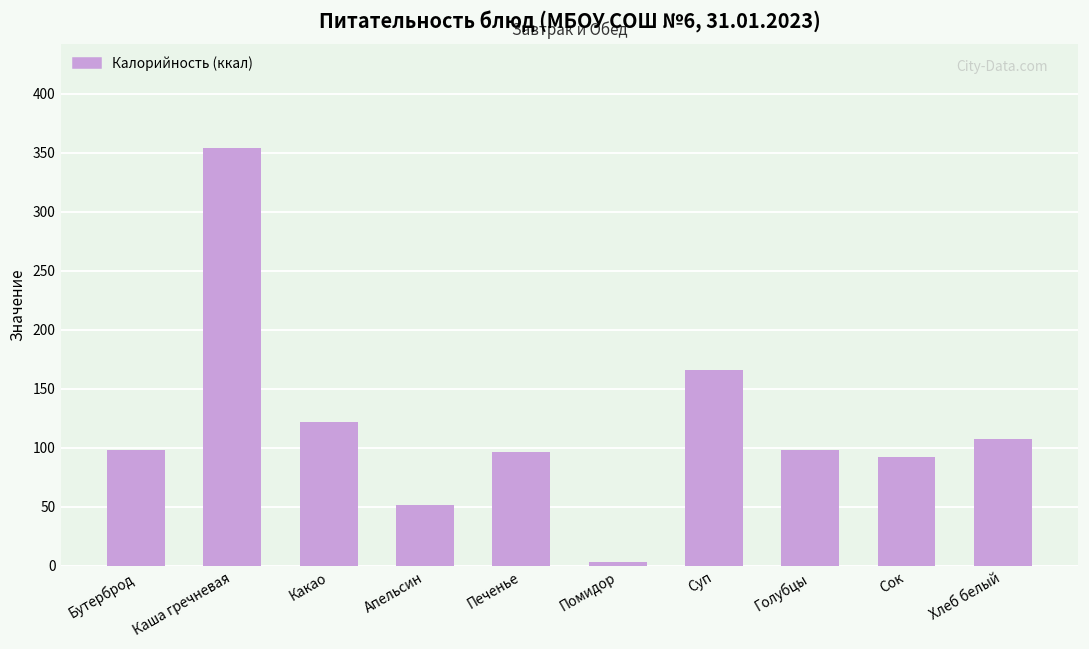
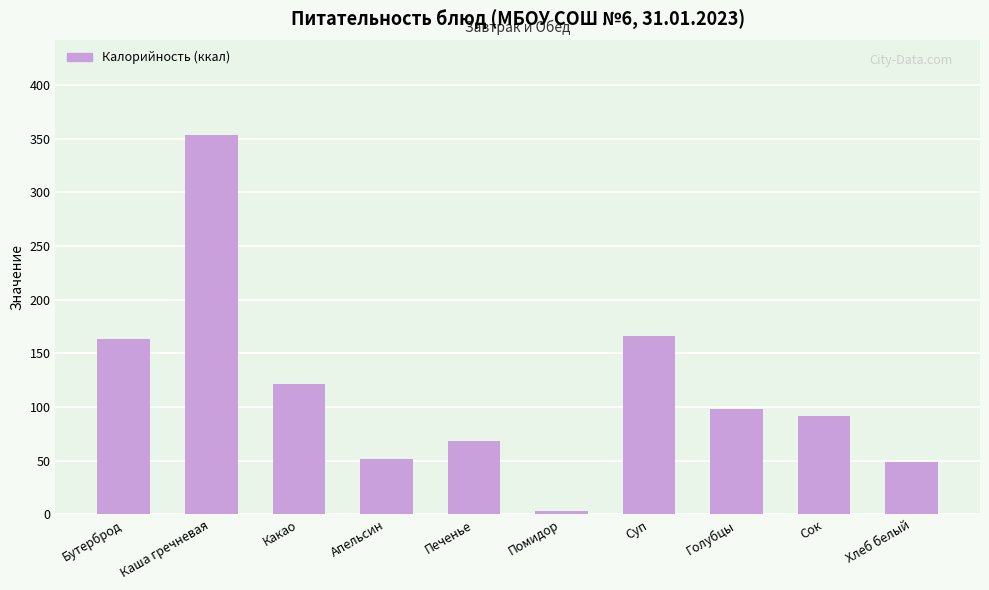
  {
-   "Бутерброд": 98,
+   "Бутерброд": 163,
    "Каша гречневая": 354,
    "Какао": 122,
    "Апельсин": 51,
-   "Печенье": 96,
+   "Печенье": 68,
    "Помидор": 3,
    "Суп": 166,
    "Голубцы": 98,
    "Сок": 92,
-   "Хлеб белый": 108
+   "Хлеб белый": 49
  }
